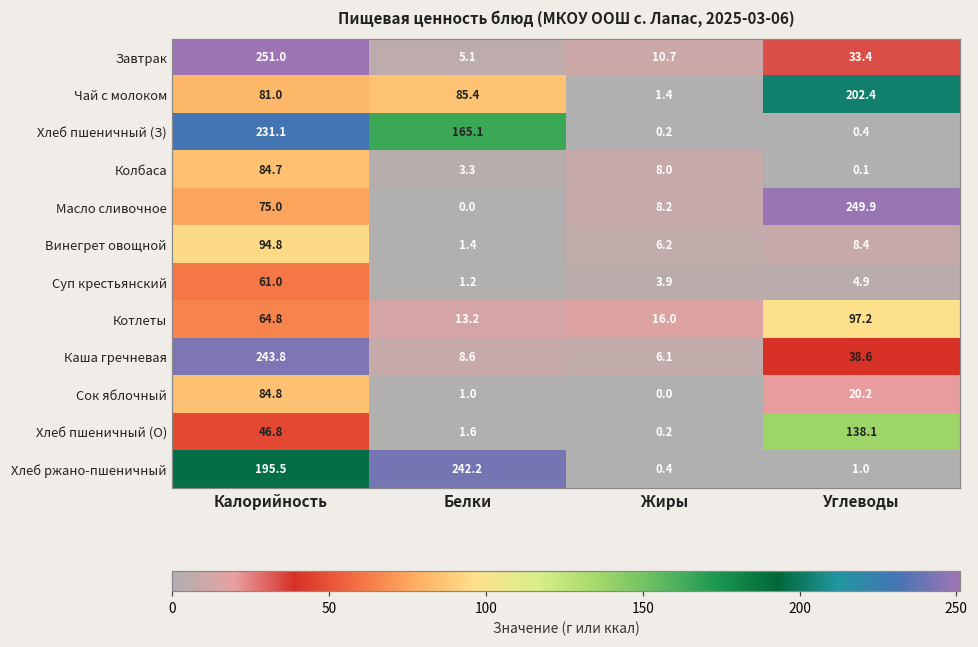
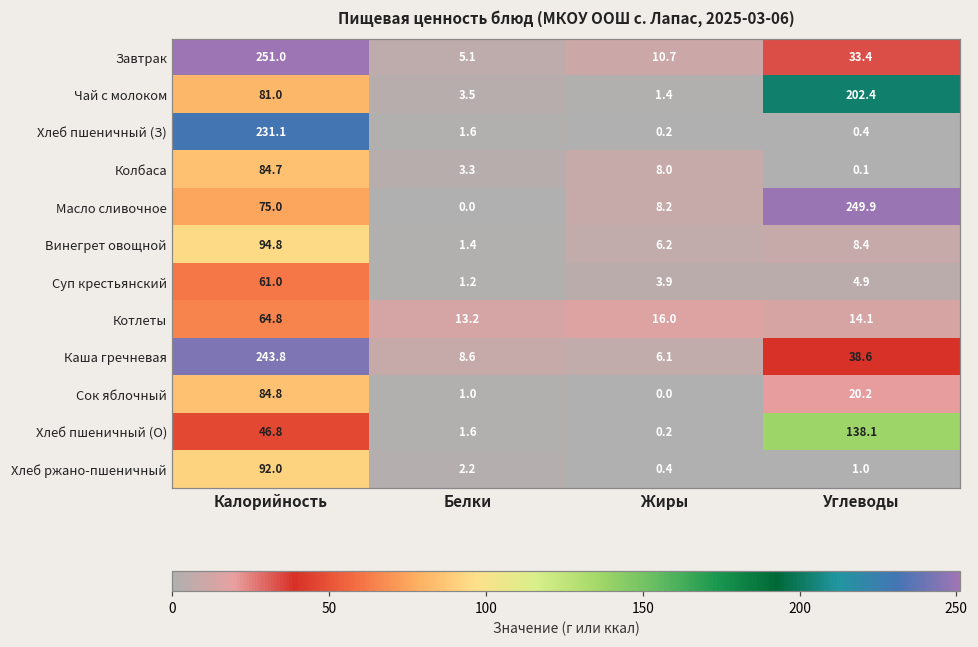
  {
    "Завтрак": {
      "Калорийность": 251.0,
      "Белки": 5.1,
      "Жиры": 10.7,
      "Углеводы": 33.4
    },
    "Чай с молоком": {
      "Калорийность": 81.0,
-     "Белки": 85.4,
+     "Белки": 3.5,
      "Жиры": 1.4,
      "Углеводы": 202.4
    },
    "Хлеб пшеничный (З)": {
      "Калорийность": 231.1,
-     "Белки": 165.1,
+     "Белки": 1.6,
      "Жиры": 0.2,
      "Углеводы": 0.4
    },
    "Колбаса": {
      "Калорийность": 84.7,
      "Белки": 3.3,
      "Жиры": 8.0,
      "Углеводы": 0.1
    },
    "Масло сливочное": {
      "Калорийность": 75.0,
      "Белки": 0.0,
      "Жиры": 8.2,
      "Углеводы": 249.9
    },
    "Винегрет овощной": {
      "Калорийность": 94.8,
      "Белки": 1.4,
      "Жиры": 6.2,
      "Углеводы": 8.4
    },
    "Суп крестьянский": {
      "Калорийность": 61.0,
      "Белки": 1.2,
      "Жиры": 3.9,
      "Углеводы": 4.9
    },
    "Котлеты": {
      "Калорийность": 64.8,
      "Белки": 13.2,
      "Жиры": 16.0,
-     "Углеводы": 97.2
+     "Углеводы": 14.1
    },
    "Каша гречневая": {
      "Калорийность": 243.8,
      "Белки": 8.6,
      "Жиры": 6.1,
      "Углеводы": 38.6
    },
    "Сок яблочный": {
      "Калорийность": 84.8,
      "Белки": 1.0,
      "Жиры": 0.0,
      "Углеводы": 20.2
    },
    "Хлеб пшеничный (О)": {
      "Калорийность": 46.8,
      "Белки": 1.6,
      "Жиры": 0.2,
      "Углеводы": 138.1
    },
    "Хлеб ржано-пшеничный": {
-     "Калорийность": 195.5,
-     "Белки": 242.2,
+     "Калорийность": 92.0,
+     "Белки": 2.2,
      "Жиры": 0.4,
      "Углеводы": 1.0
    }
  }
